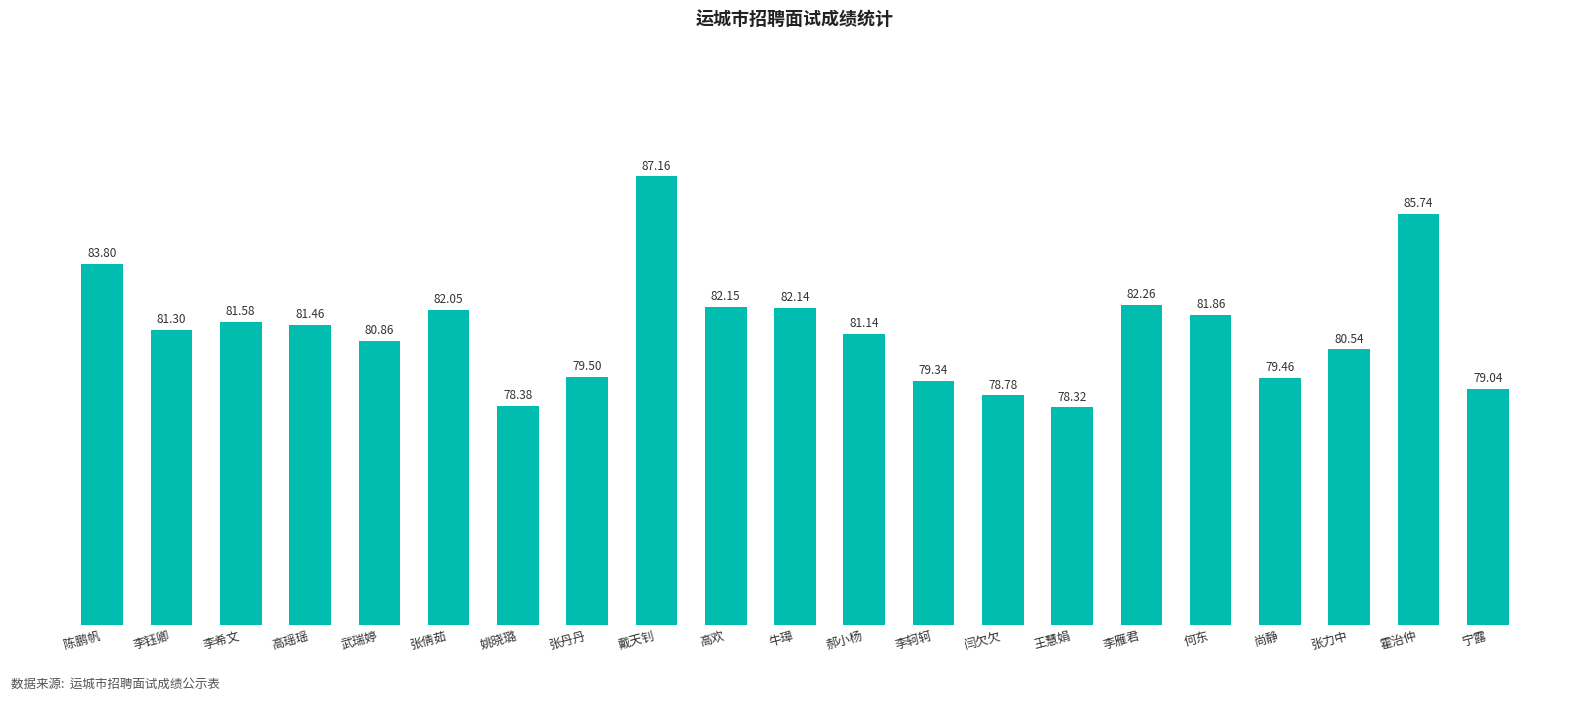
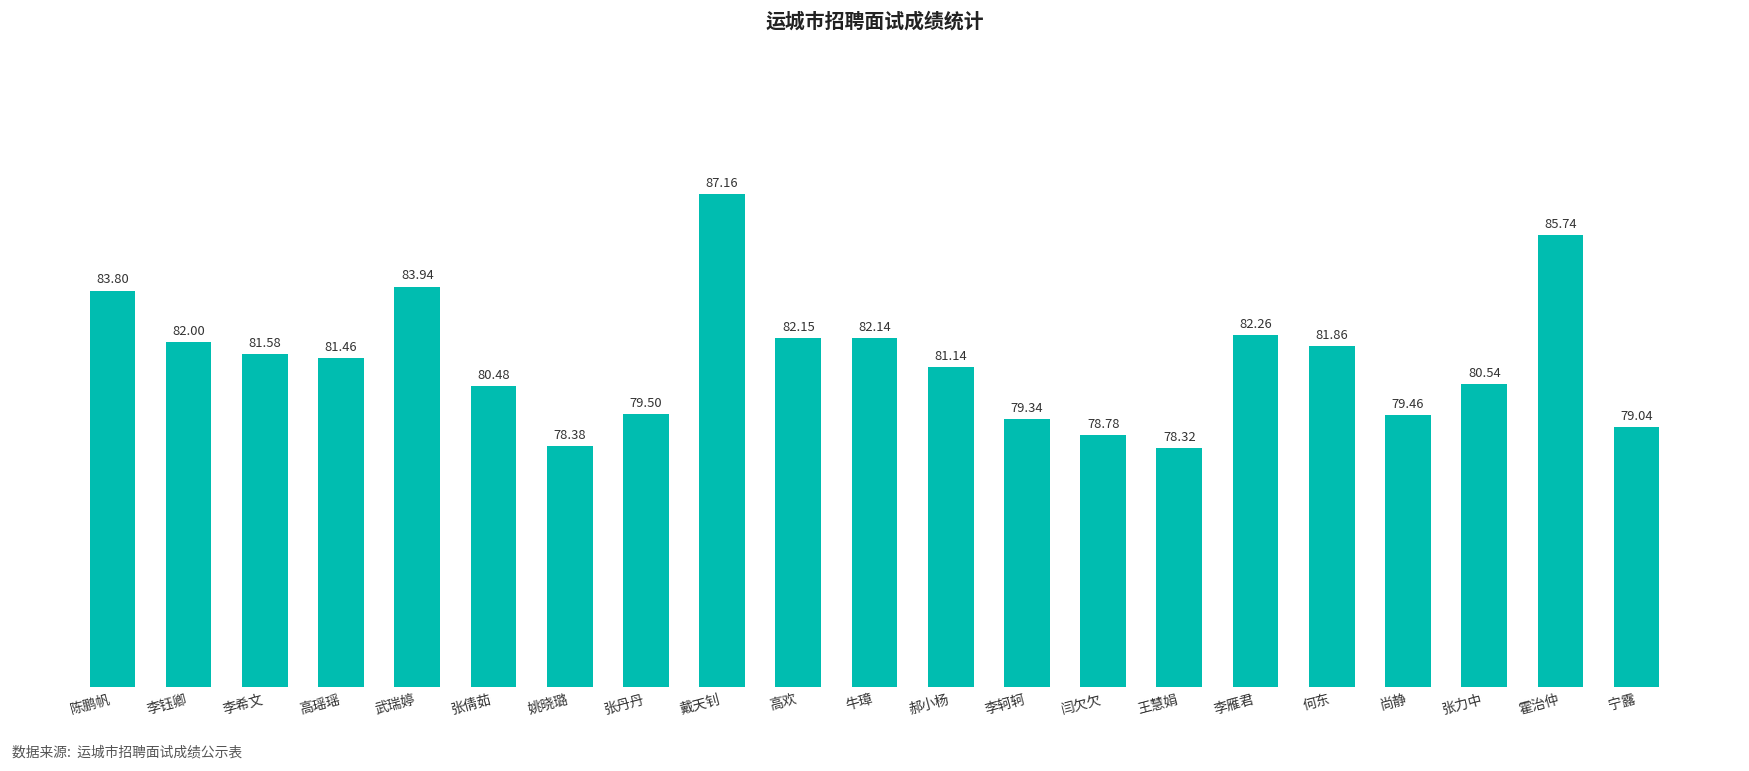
  {
    "陈鹏帆": 83.80,
-   "李钰卿": 81.30,
+   "李钰卿": 82.00,
    "李希文": 81.58,
    "高瑶瑶": 81.46,
-   "武瑞婷": 80.86,
-   "张倩茹": 82.05,
+   "武瑞婷": 83.94,
+   "张倩茹": 80.48,
    "姚晓璐": 78.38,
    "张丹丹": 79.50,
    "戴天钊": 87.16,
    "高欢": 82.15,
    "牛璋": 82.14,
    "郝小杨": 81.14,
    "李轲轲": 79.34,
    "闫欠欠": 78.78,
    "王慧娟": 78.32,
    "李雁君": 82.26,
    "何东": 81.86,
    "尚静": 79.46,
    "张力中": 80.54,
    "霍治仲": 85.74,
    "宁露": 79.04
  }
